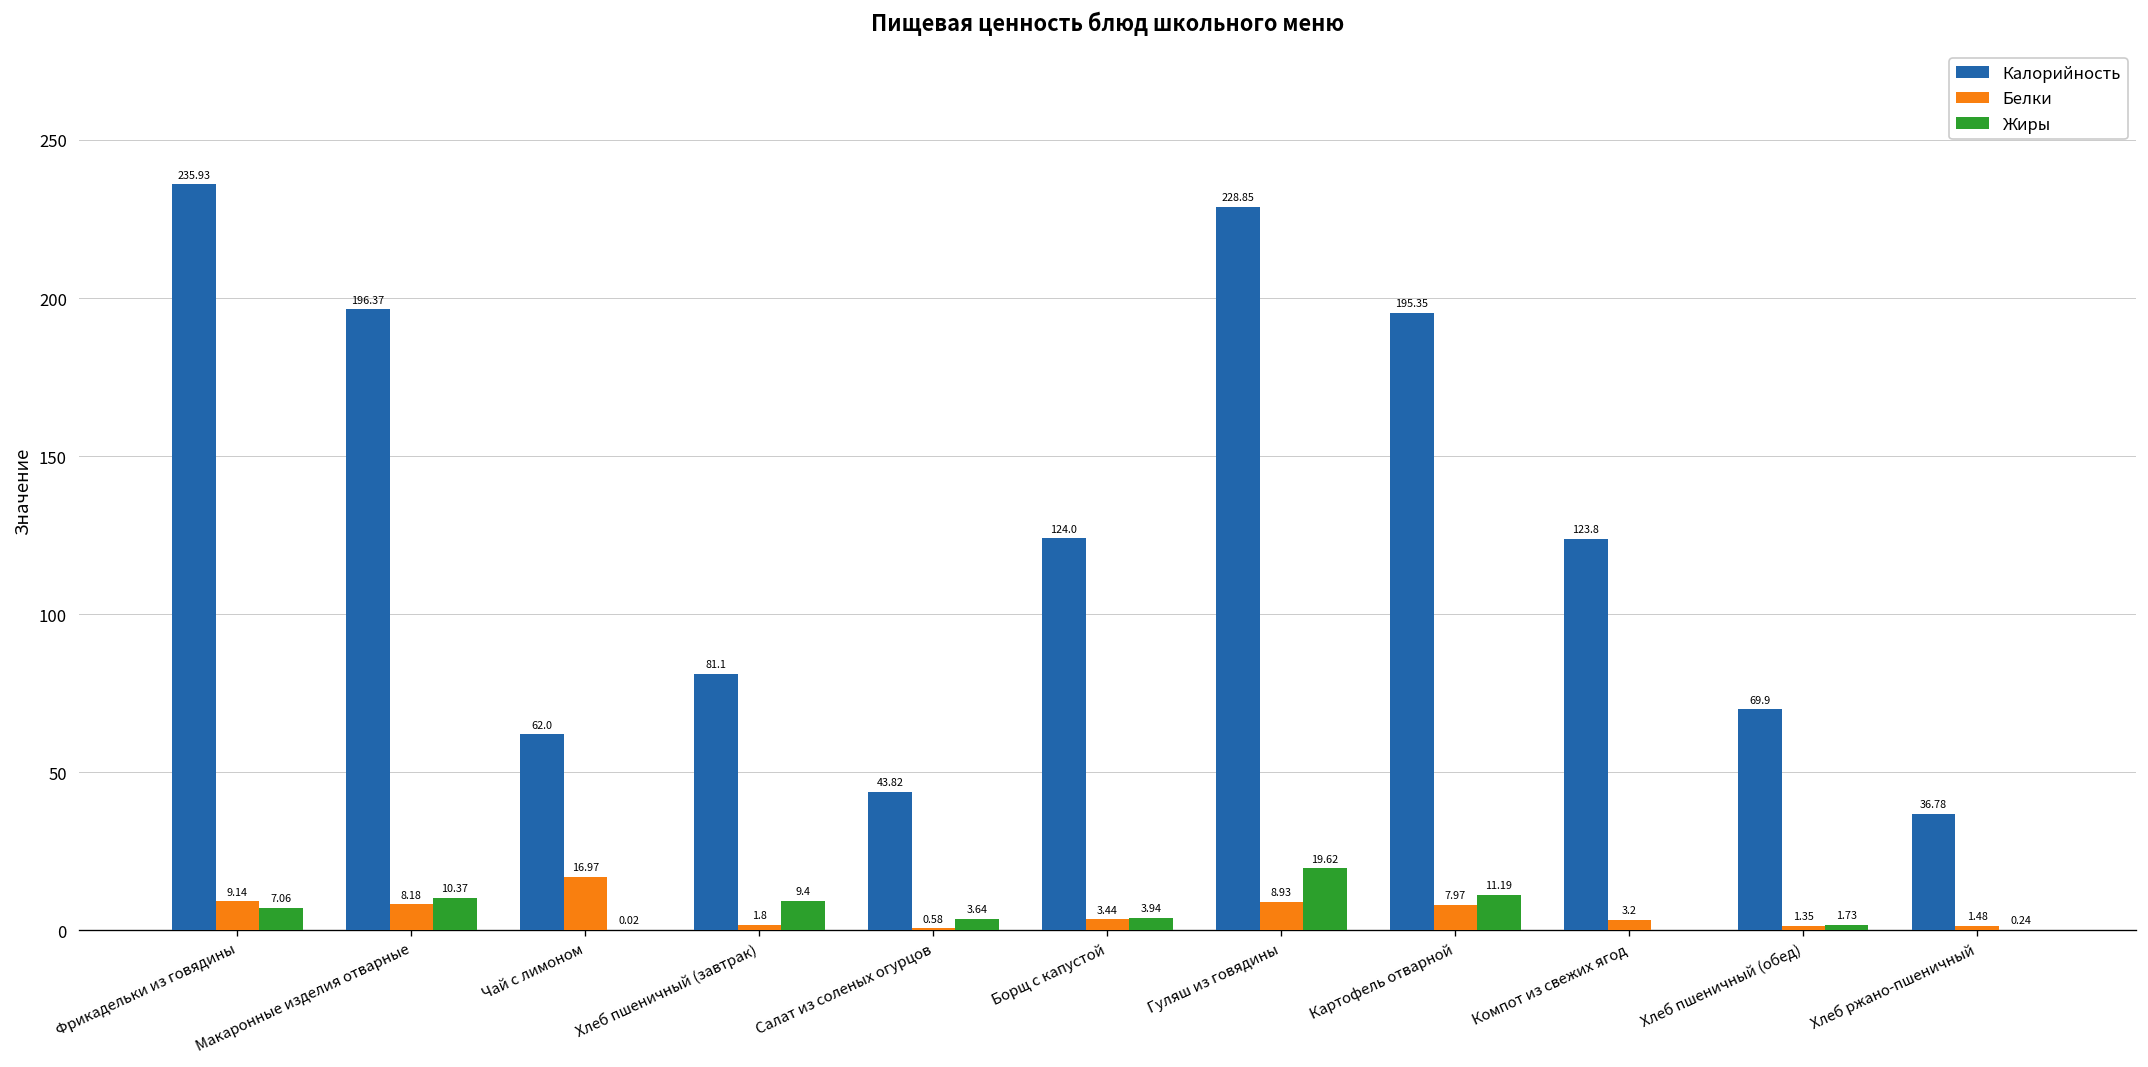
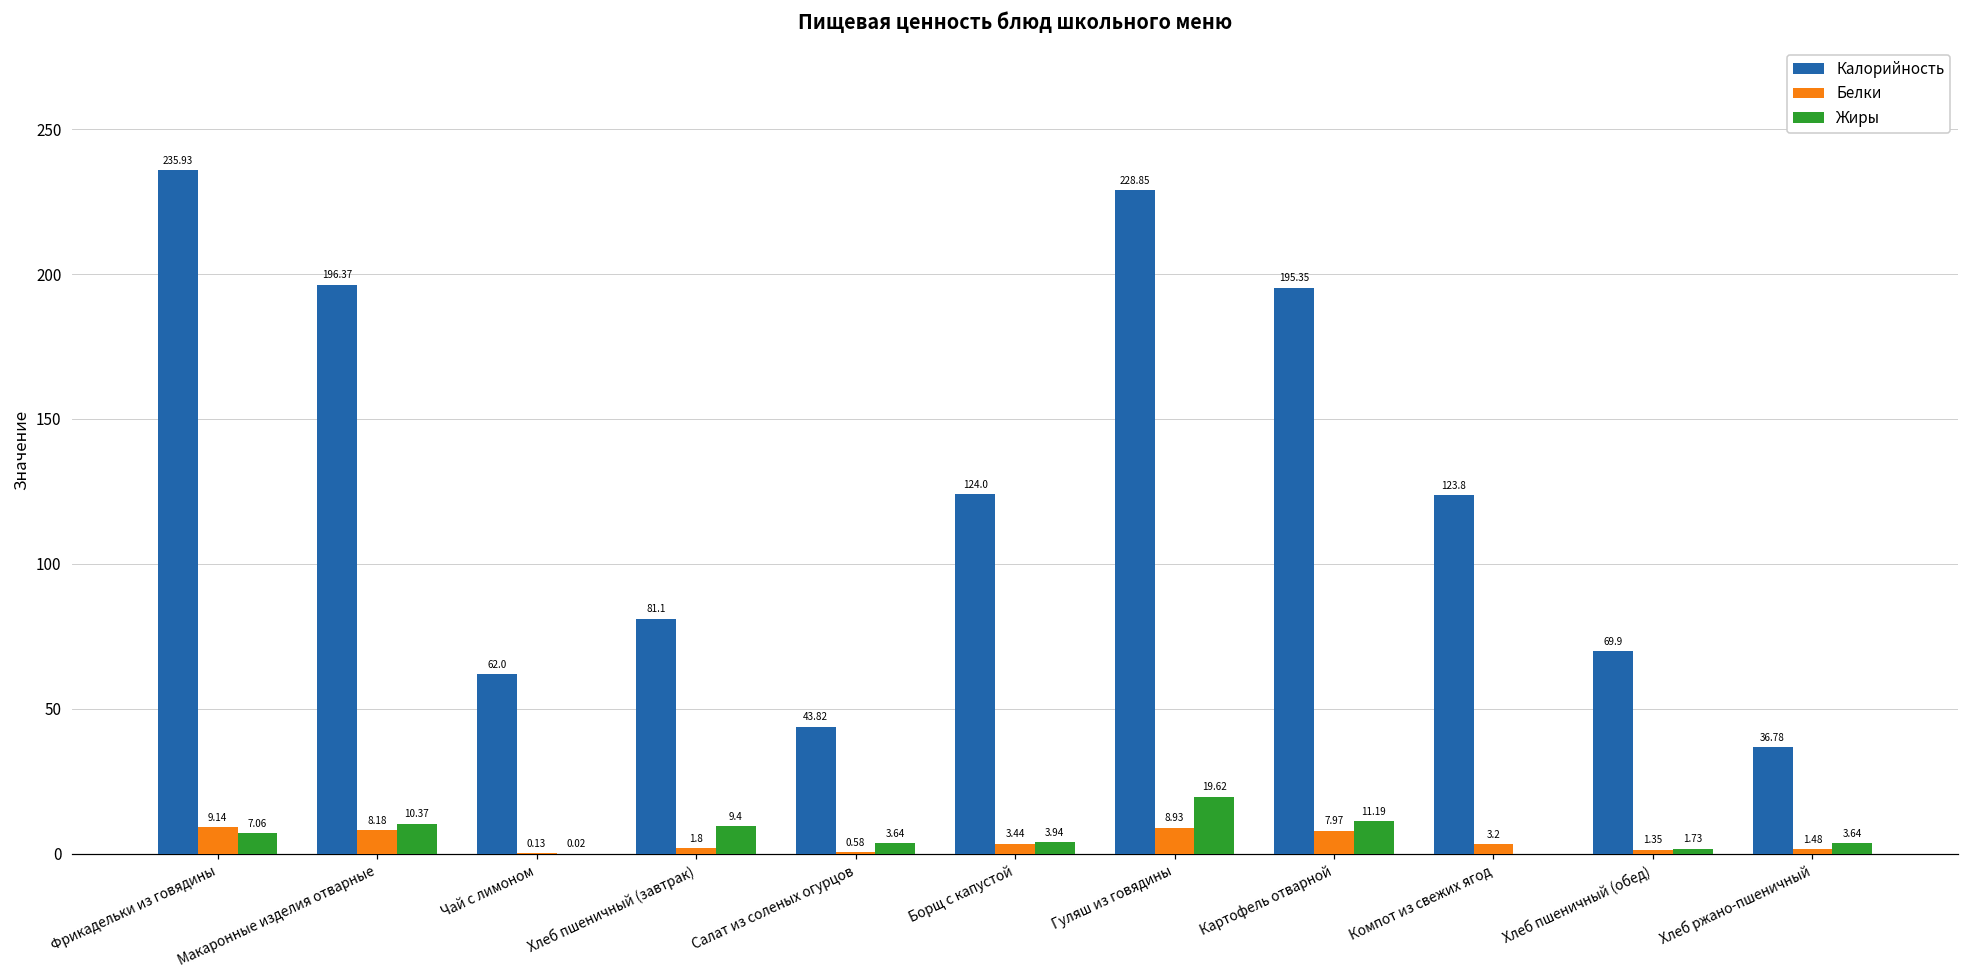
  {
    "Калорийность": {
      "Фрикадельки из говядины": 235.93,
      "Макаронные изделия отварные": 196.37,
      "Чай с лимоном": 62.0,
      "Хлеб пшеничный (завтрак)": 81.1,
      "Салат из соленых огурцов": 43.82,
      "Борщ с капустой": 124.0,
      "Гуляш из говядины": 228.85,
      "Картофель отварной": 195.35,
      "Компот из свежих ягод": 123.8,
      "Хлеб пшеничный (обед)": 69.9,
      "Хлеб ржано-пшеничный": 36.78
    },
    "Белки": {
      "Фрикадельки из говядины": 9.14,
      "Макаронные изделия отварные": 8.18,
-     "Чай с лимоном": 16.97,
+     "Чай с лимоном": 0.13,
      "Хлеб пшеничный (завтрак)": 1.8,
      "Салат из соленых огурцов": 0.58,
      "Борщ с капустой": 3.44,
      "Гуляш из говядины": 8.93,
      "Картофель отварной": 7.97,
      "Компот из свежих ягод": 3.2,
      "Хлеб пшеничный (обед)": 1.35,
      "Хлеб ржано-пшеничный": 1.48
    },
    "Жиры": {
      "Фрикадельки из говядины": 7.06,
      "Макаронные изделия отварные": 10.37,
      "Чай с лимоном": 0.02,
      "Хлеб пшеничный (завтрак)": 9.4,
      "Салат из соленых огурцов": 3.64,
      "Борщ с капустой": 3.94,
      "Гуляш из говядины": 19.62,
      "Картофель отварной": 11.19,
      "Хлеб пшеничный (обед)": 1.73,
-     "Хлеб ржано-пшеничный": 0.24
+     "Хлеб ржано-пшеничный": 3.64
    }
  }
